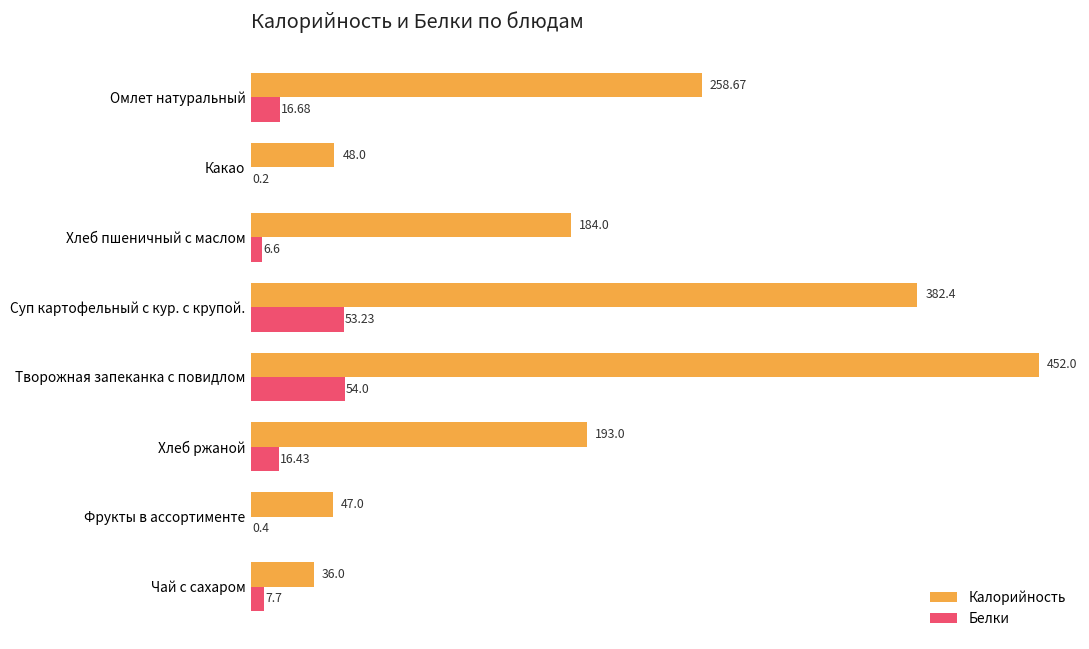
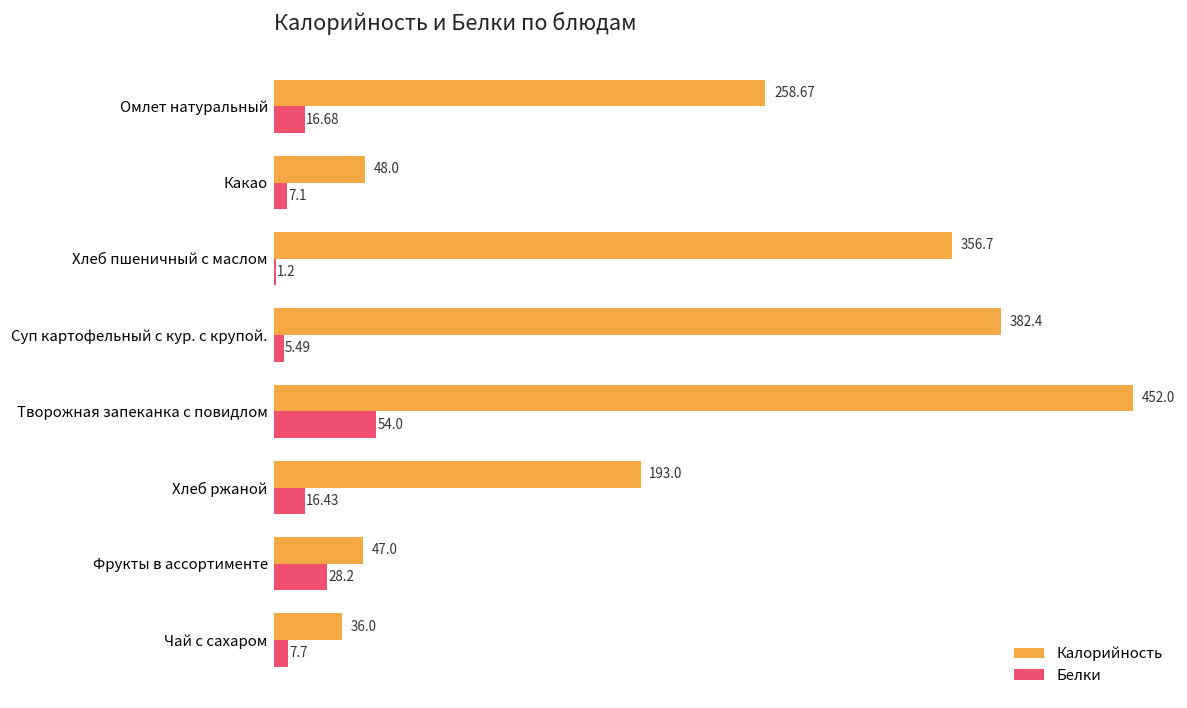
  {
    "Калорийность": {
      "Омлет натуральный": 258.67,
      "Какао": 48.0,
-     "Хлеб пшеничный с маслом": 184.0,
+     "Хлеб пшеничный с маслом": 356.7,
      "Суп картофельный с кур. с крупой.": 382.4,
      "Творожная запеканка с повидлом": 452.0,
      "Хлеб ржаной": 193.0,
      "Фрукты в ассортименте": 47.0,
      "Чай с сахаром": 36.0
    },
    "Белки": {
      "Омлет натуральный": 16.68,
-     "Какао": 0.2,
-     "Хлеб пшеничный с маслом": 6.6,
-     "Суп картофельный с кур. с крупой.": 53.23,
+     "Какао": 7.1,
+     "Хлеб пшеничный с маслом": 1.2,
+     "Суп картофельный с кур. с крупой.": 5.49,
      "Творожная запеканка с повидлом": 54.0,
      "Хлеб ржаной": 16.43,
-     "Фрукты в ассортименте": 0.4,
+     "Фрукты в ассортименте": 28.2,
      "Чай с сахаром": 7.7
    }
  }
